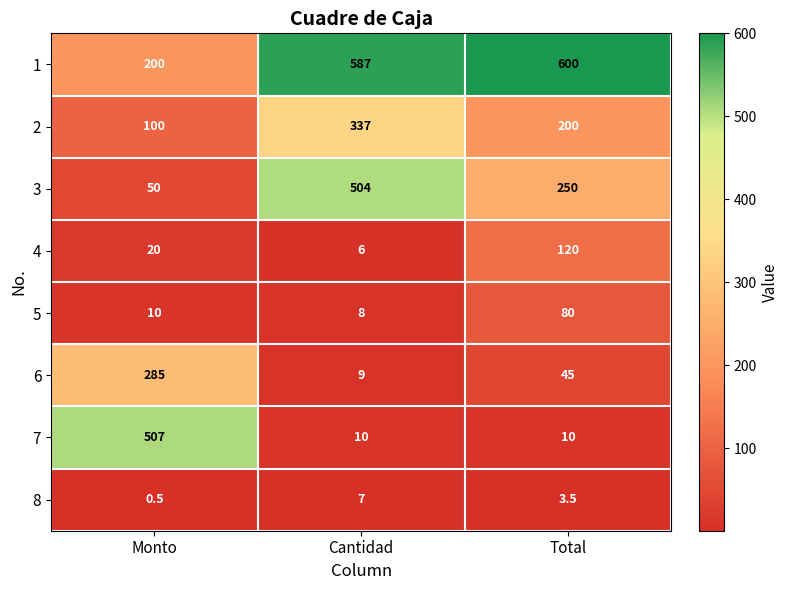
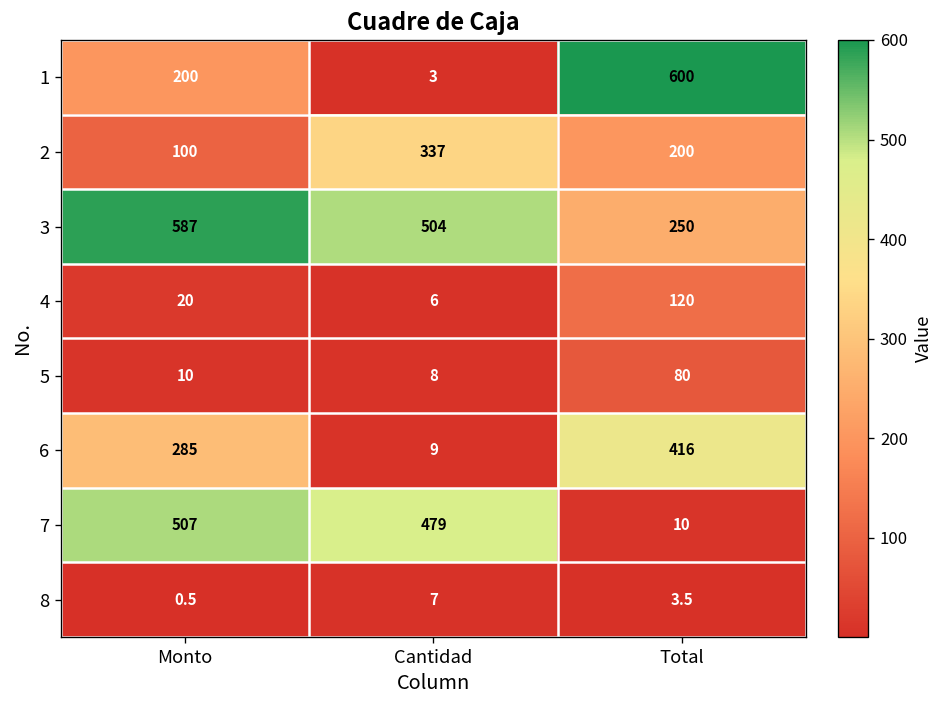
  {
    "1": {
      "Monto": 200,
-     "Cantidad": 587,
+     "Cantidad": 3,
      "Total": 600
    },
    "2": {
      "Monto": 100,
      "Cantidad": 337,
      "Total": 200
    },
    "3": {
-     "Monto": 50,
+     "Monto": 587,
      "Cantidad": 504,
      "Total": 250
    },
    "4": {
      "Monto": 20,
      "Cantidad": 6,
      "Total": 120
    },
    "5": {
      "Monto": 10,
      "Cantidad": 8,
      "Total": 80
    },
    "6": {
      "Monto": 285,
      "Cantidad": 9,
-     "Total": 45
+     "Total": 416
    },
    "7": {
      "Monto": 507,
-     "Cantidad": 10,
+     "Cantidad": 479,
      "Total": 10
    },
    "8": {
      "Monto": 0.5,
      "Cantidad": 7,
      "Total": 3.5
    }
  }
